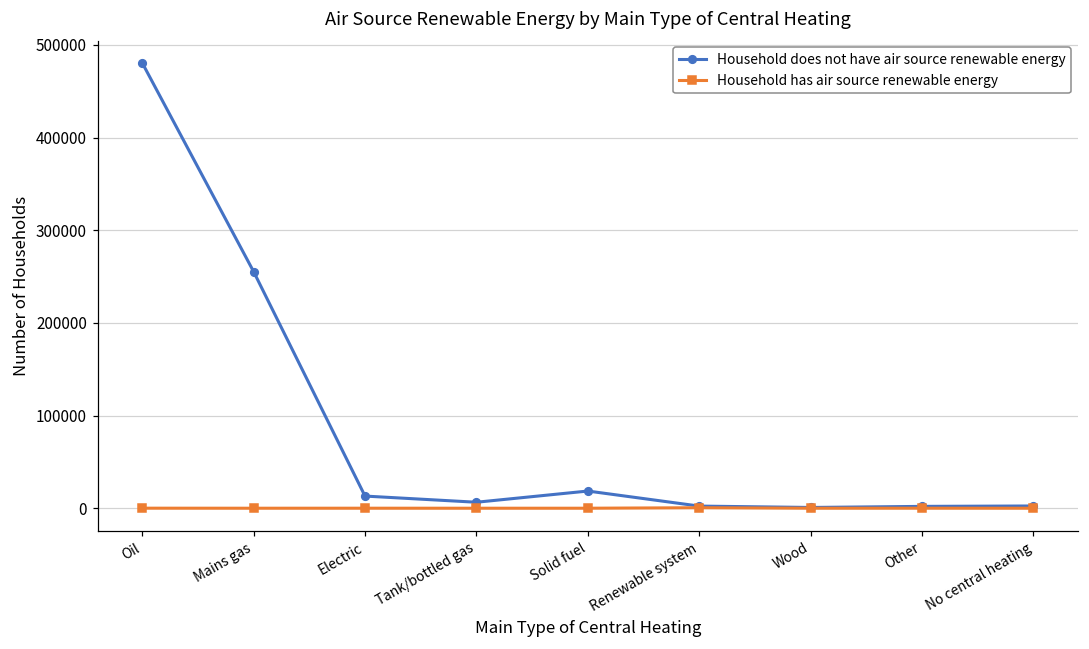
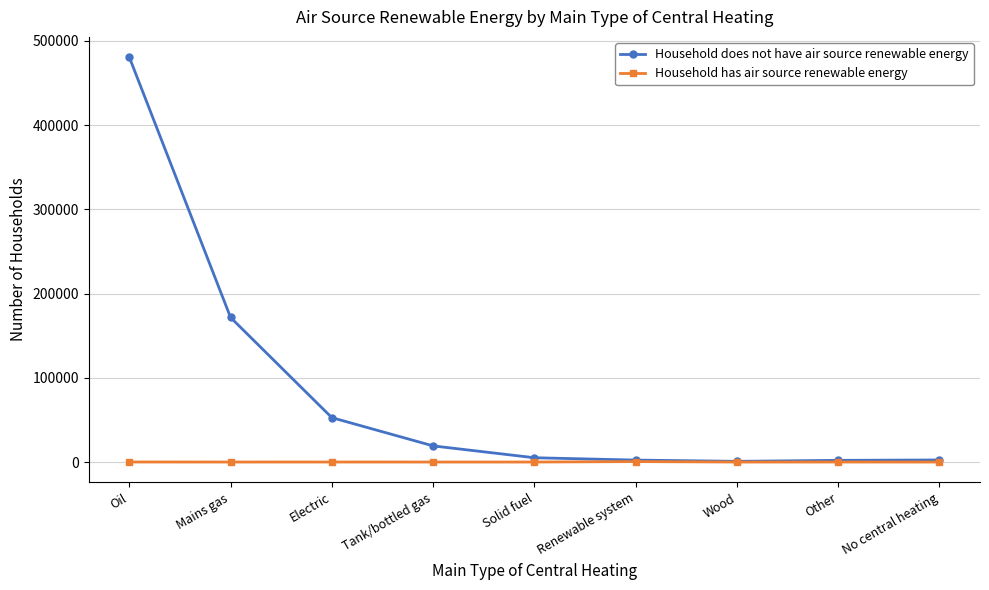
  {
    "Household does not have air source renewable energy": {
      "Oil": 480000,
-     "Mains gas": 260000,
-     "Electric": 10000,
-     "Tank/bottled gas": 10000,
-     "Solid fuel": 20000
+     "Mains gas": 170000,
+     "Electric": 50000,
+     "Tank/bottled gas": 20000,
+     "Solid fuel": 10000
    },
    "Household has air source renewable energy": {
      "Oil": 0,
      "Mains gas": 0,
      "Electric": 0,
      "Tank/bottled gas": 0,
      "Solid fuel": 0
    }
  }
